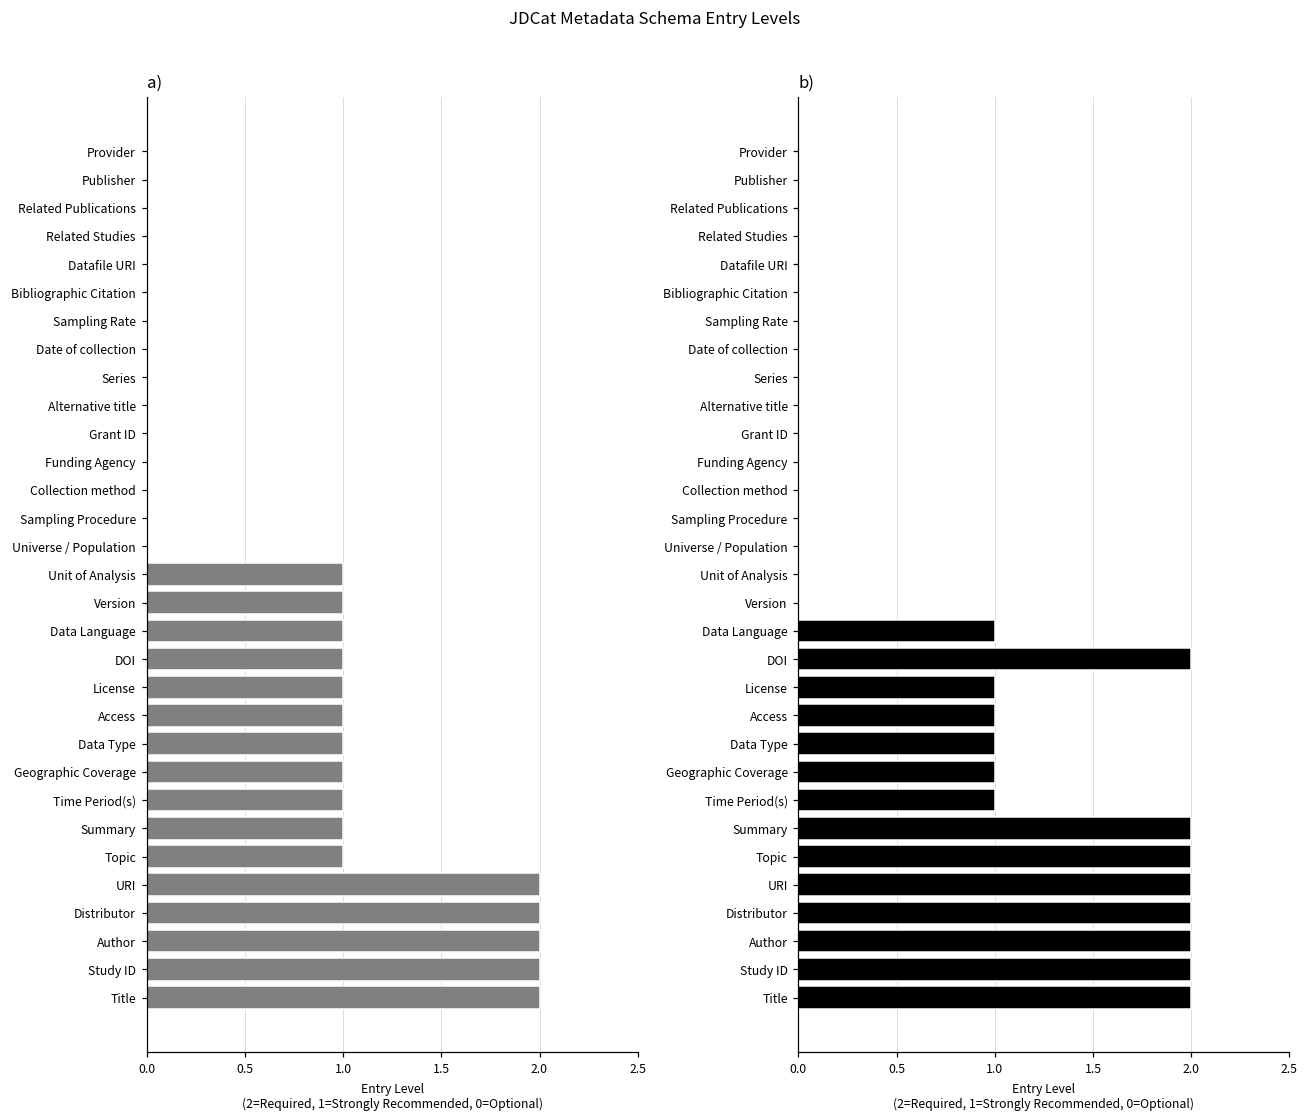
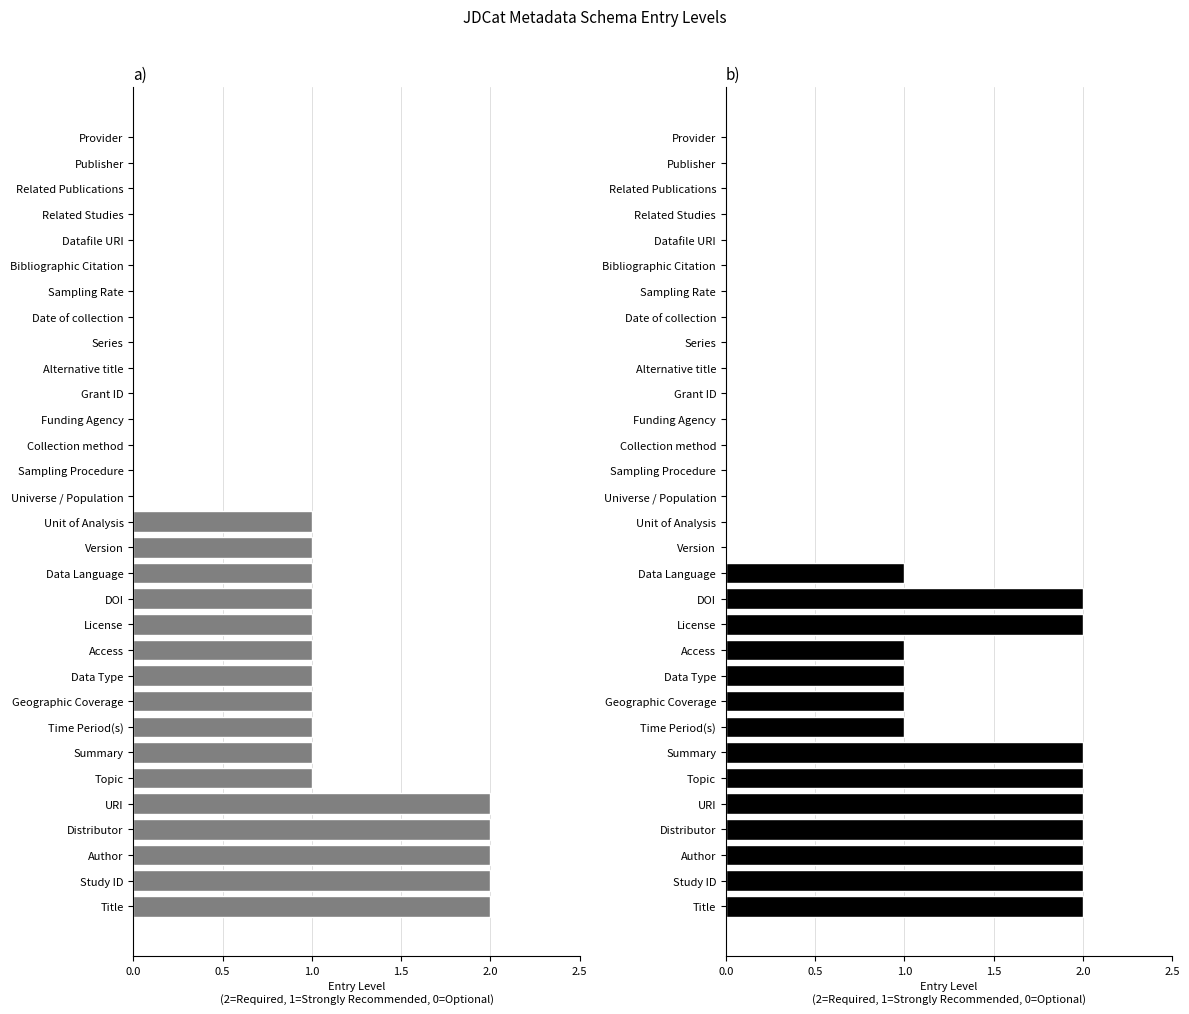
  {
    "a)": {
      "Provider": 0.00,
      "Publisher": 0.00,
      "Related Publications": 0.00,
      "Related Studies": 0.00,
      "Datafile URI": 0.00,
      "Bibliographic Citation": 0.00,
      "Sampling Rate": 0.00,
      "Date of collection": 0.00,
      "Series": 0.00,
      "Alternative title": 0.00,
      "Grant ID": 0.00,
      "Funding Agency": 0.00,
      "Collection method": 0.00,
      "Sampling Procedure": 0.00,
      "Universe / Population": 0.00,
      "Unit of Analysis": 1.00,
      "Version": 1.00,
      "Data Language": 1.00,
      "DOI": 1.00,
      "License": 1.00,
      "Access": 1.00,
      "Data Type": 1.00,
      "Geographic Coverage": 1.00,
      "Time Period(s)": 1.00,
      "Summary": 1.00,
      "Topic": 1.00,
      "URI": 2.00,
      "Distributor": 2.00,
      "Author": 2.00,
      "Study ID": 2.00,
      "Title": 2.00
    },
    "b)": {
      "Provider": 0,
      "Publisher": 0,
      "Related Publications": 0,
      "Related Studies": 0,
      "Datafile URI": 0,
      "Bibliographic Citation": 0,
      "Sampling Rate": 0,
      "Date of collection": 0,
      "Series": 0,
      "Alternative title": 0,
      "Grant ID": 0,
      "Funding Agency": 0,
      "Collection method": 0,
      "Sampling Procedure": 0,
      "Universe / Population": 0,
      "Unit of Analysis": 0,
      "Version": 0,
      "Data Language": 1,
      "DOI": 2,
-     "License": 1,
+     "License": 2,
      "Access": 1,
      "Data Type": 1,
      "Geographic Coverage": 1,
      "Time Period(s)": 1,
      "Summary": 2,
      "Topic": 2,
      "URI": 2,
      "Distributor": 2,
      "Author": 2,
      "Study ID": 2,
      "Title": 2
    }
  }
